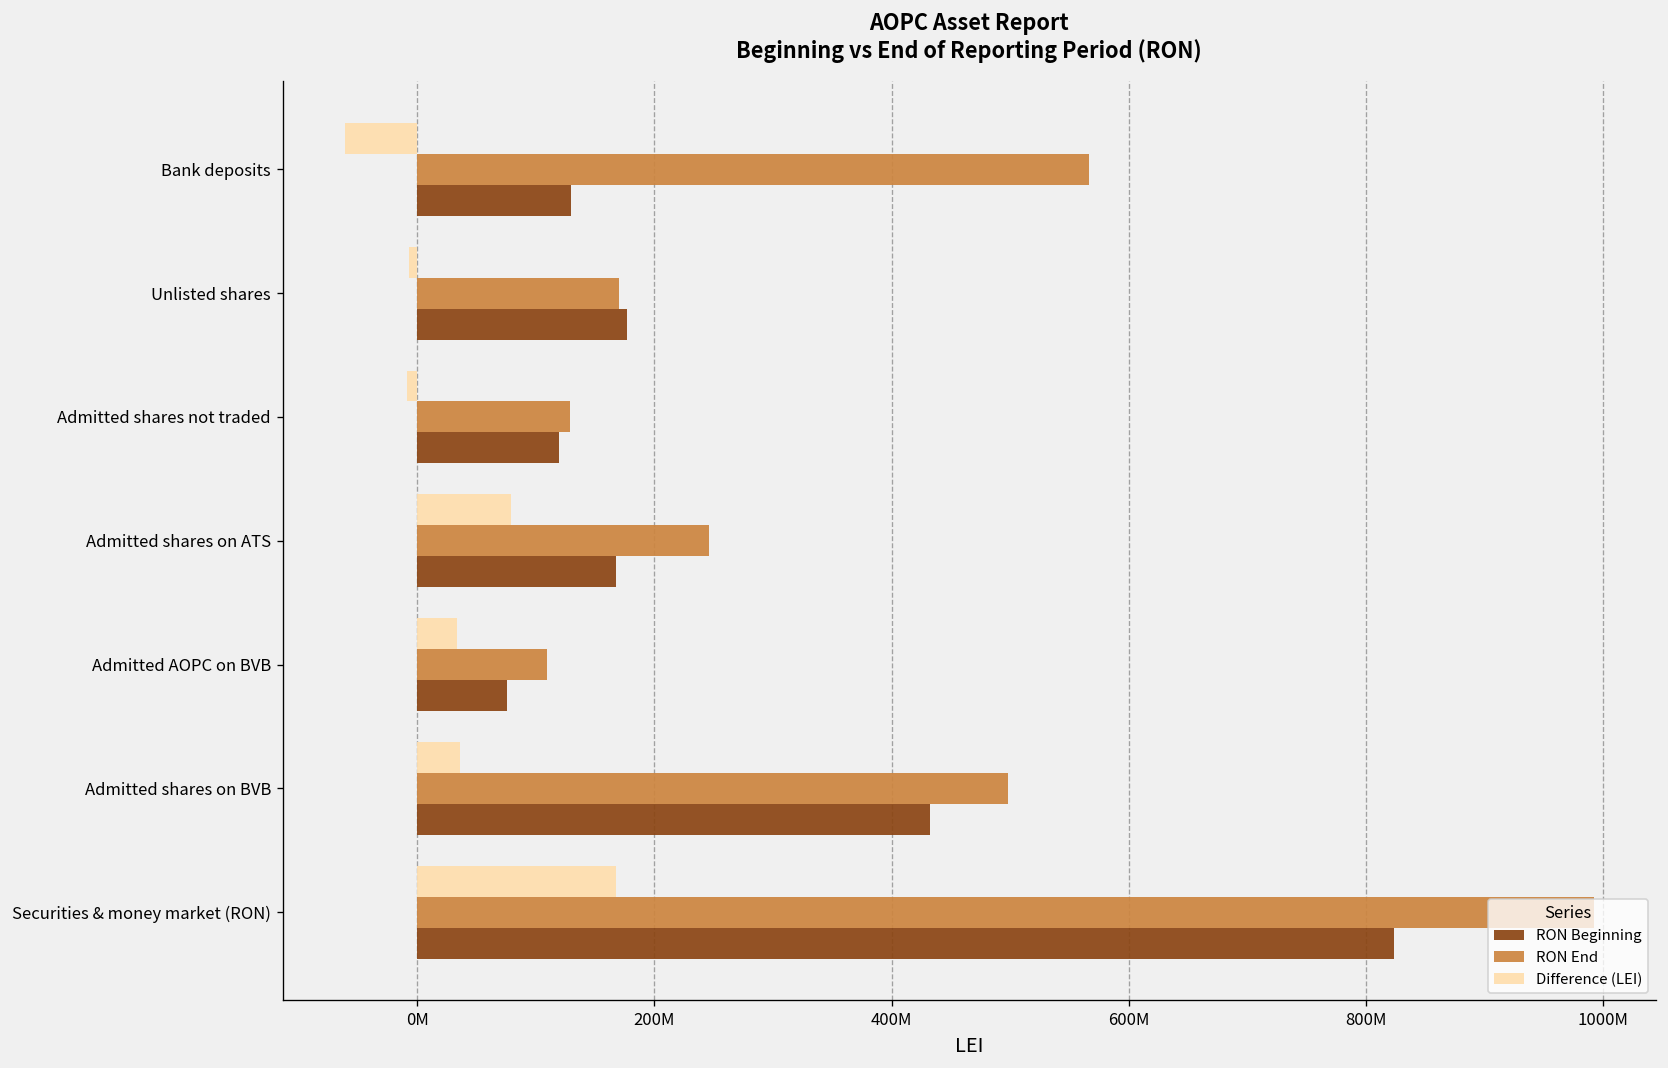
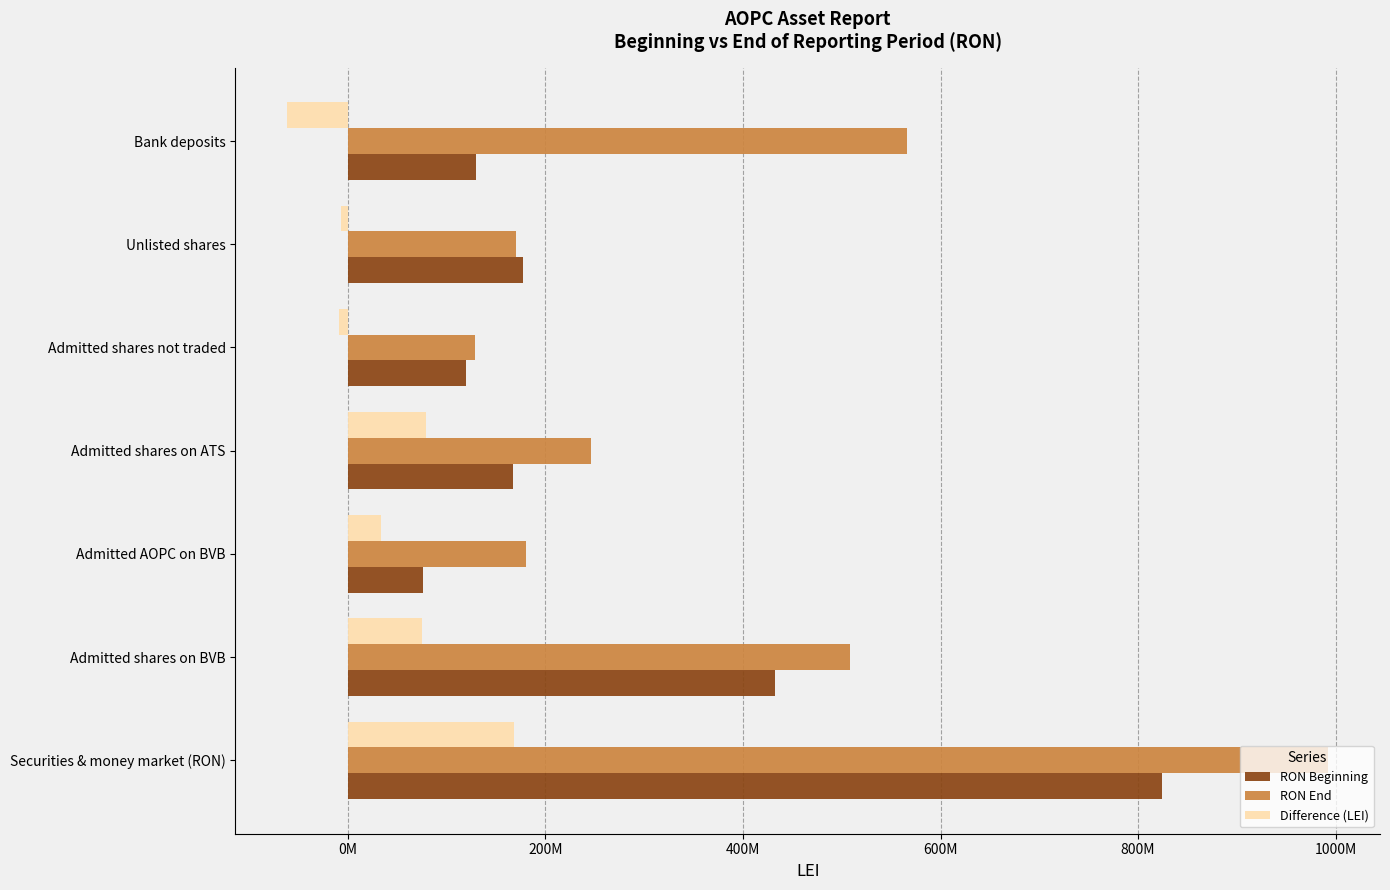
  {
    "RON Beginning": {
      "Bank deposits": 130000000,
      "Unlisted shares": 180000000,
      "Admitted shares not traded": 120000000,
      "Admitted shares on ATS": 170000000,
      "Admitted AOPC on BVB": 80000000,
      "Admitted shares on BVB": 430000000,
      "Securities & money market (RON)": 820000000
    },
    "RON End": {
      "Bank deposits": 570000000,
      "Unlisted shares": 170000000,
      "Admitted shares not traded": 130000000,
      "Admitted shares on ATS": 250000000,
-     "Admitted AOPC on BVB": 110000000,
-     "Admitted shares on BVB": 500000000
+     "Admitted AOPC on BVB": 180000000,
+     "Admitted shares on BVB": 510000000
    },
    "Difference (LEI)": {
      "Bank deposits": -60000000,
      "Unlisted shares": -10000000,
      "Admitted shares not traded": -10000000,
      "Admitted shares on ATS": 80000000,
      "Admitted AOPC on BVB": 30000000,
-     "Admitted shares on BVB": 40000000,
+     "Admitted shares on BVB": 80000000,
      "Securities & money market (RON)": 170000000
    }
  }
